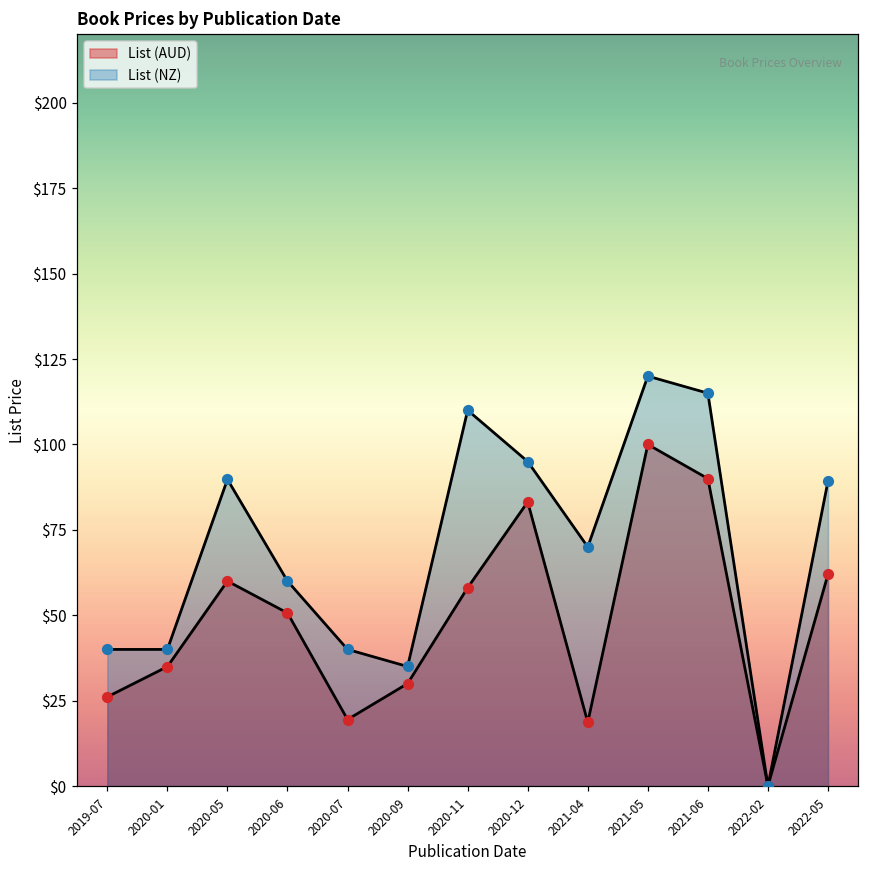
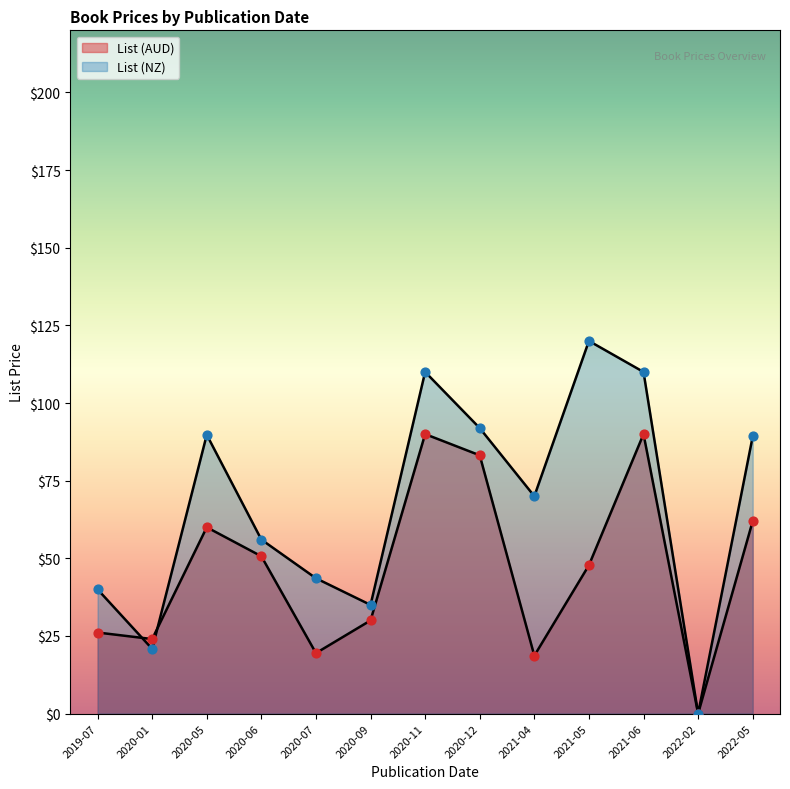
  {
    "List (AUD)": {
      "2019-07": "$26",
-     "2020-01": "$35",
+     "2020-01": "$24",
      "2020-05": "$60",
      "2020-06": "$51",
      "2020-07": "$19",
      "2020-09": "$30",
-     "2020-11": "$58",
+     "2020-11": "$90",
      "2020-12": "$83",
      "2021-04": "$19",
-     "2021-05": "$100",
+     "2021-05": "$48",
      "2021-06": "$90",
      "2022-05": "$62"
    },
    "List (NZ)": {
      "2019-07": "$40",
-     "2020-01": "$40",
+     "2020-01": "$21",
      "2020-05": "$90",
-     "2020-06": "$60",
-     "2020-07": "$40",
+     "2020-06": "$56",
+     "2020-07": "$44",
      "2020-09": "$35",
      "2020-11": "$110",
-     "2020-12": "$95",
+     "2020-12": "$92",
      "2021-04": "$70",
      "2021-05": "$120",
-     "2021-06": "$115",
+     "2021-06": "$110",
      "2022-05": "$89"
    }
  }
